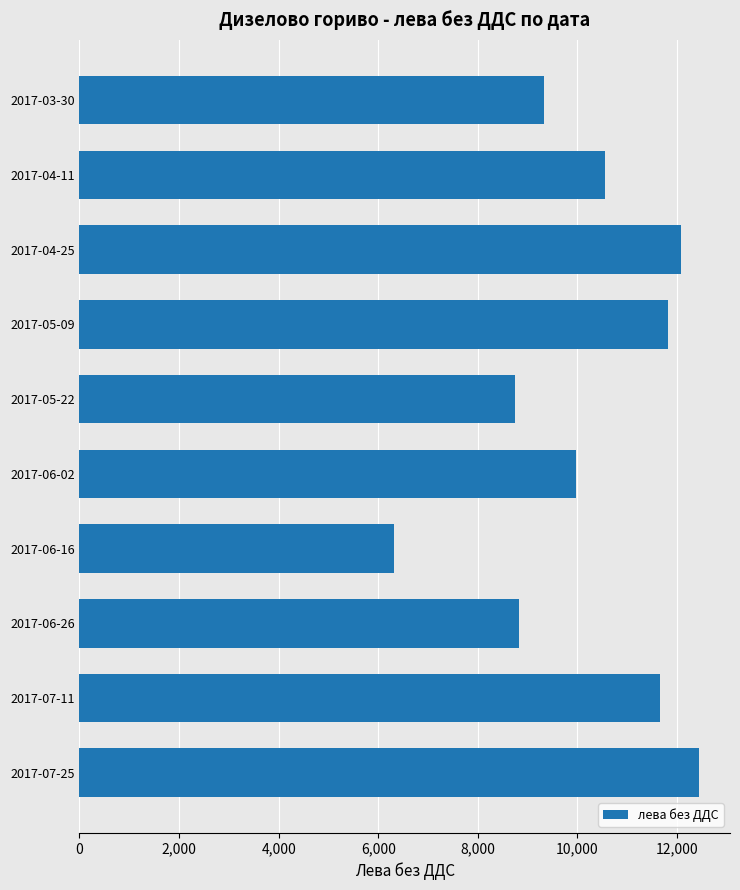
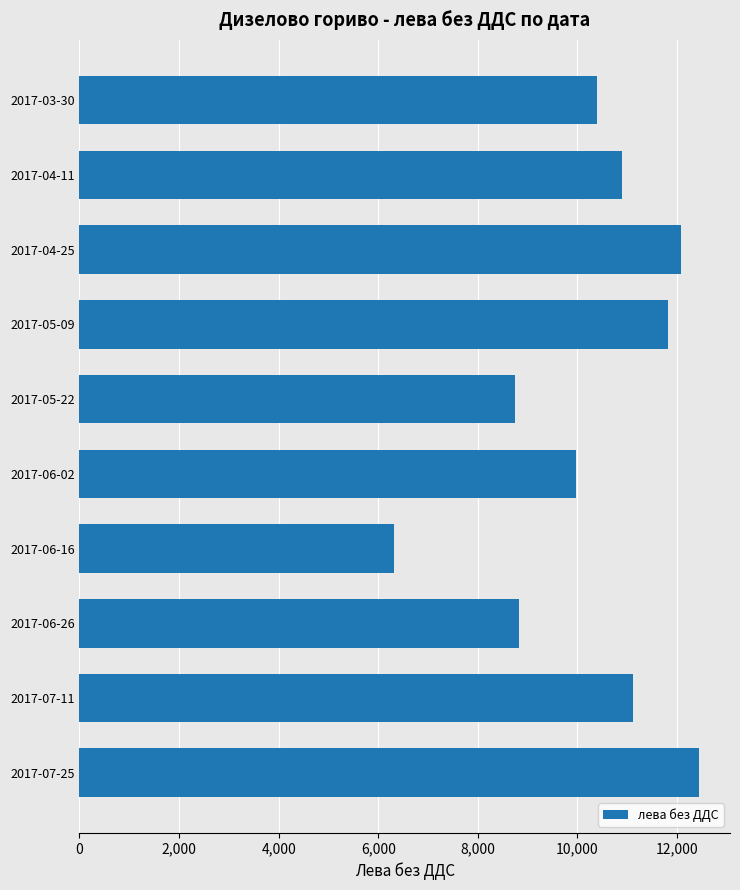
  {
-   "2017-03-30": "9,300",
-   "2017-04-11": "10,600",
+   "2017-03-30": "10,400",
+   "2017-04-11": "10,900",
    "2017-04-25": "12,100",
    "2017-05-09": "11,800",
    "2017-05-22": "8,700",
    "2017-06-02": "10,000",
    "2017-06-16": "6,300",
    "2017-06-26": "8,800",
-   "2017-07-11": "11,700",
+   "2017-07-11": "11,100",
    "2017-07-25": "12,400"
  }
